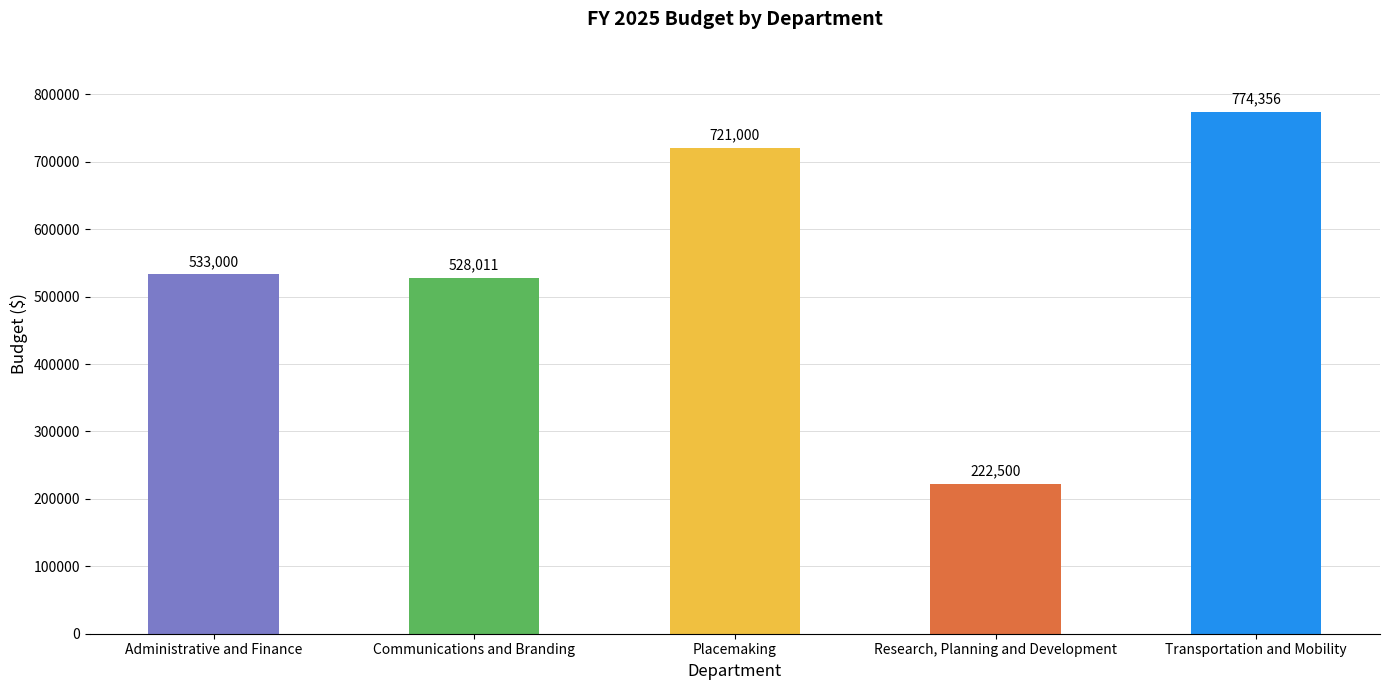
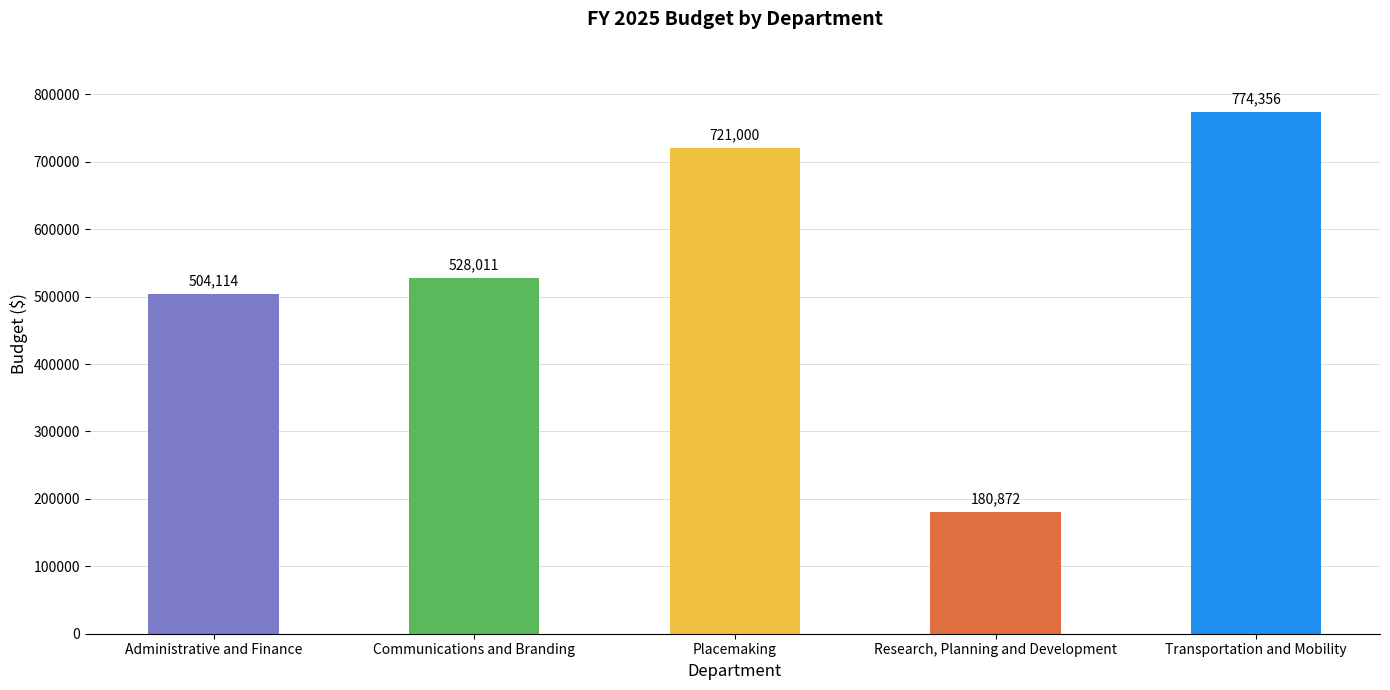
  {
-   "Administrative and Finance": "533,000",
+   "Administrative and Finance": "504,114",
    "Communications and Branding": "528,011",
    "Placemaking": "721,000",
-   "Research, Planning and Development": "222,500",
+   "Research, Planning and Development": "180,872",
    "Transportation and Mobility": "774,356"
  }
